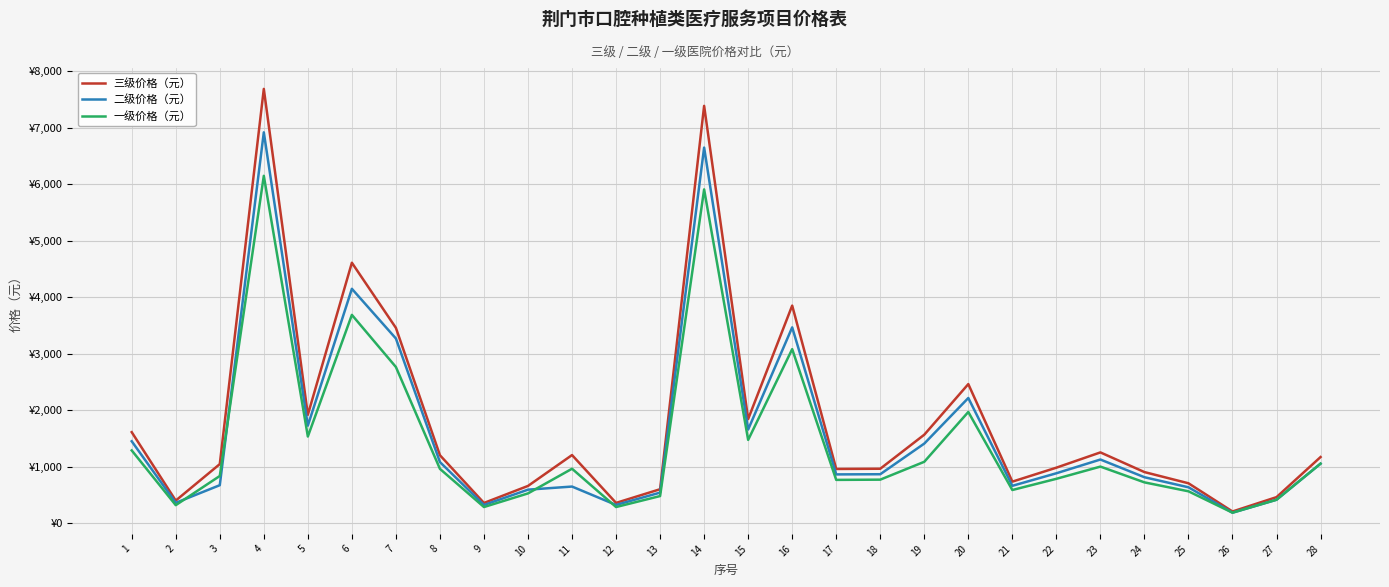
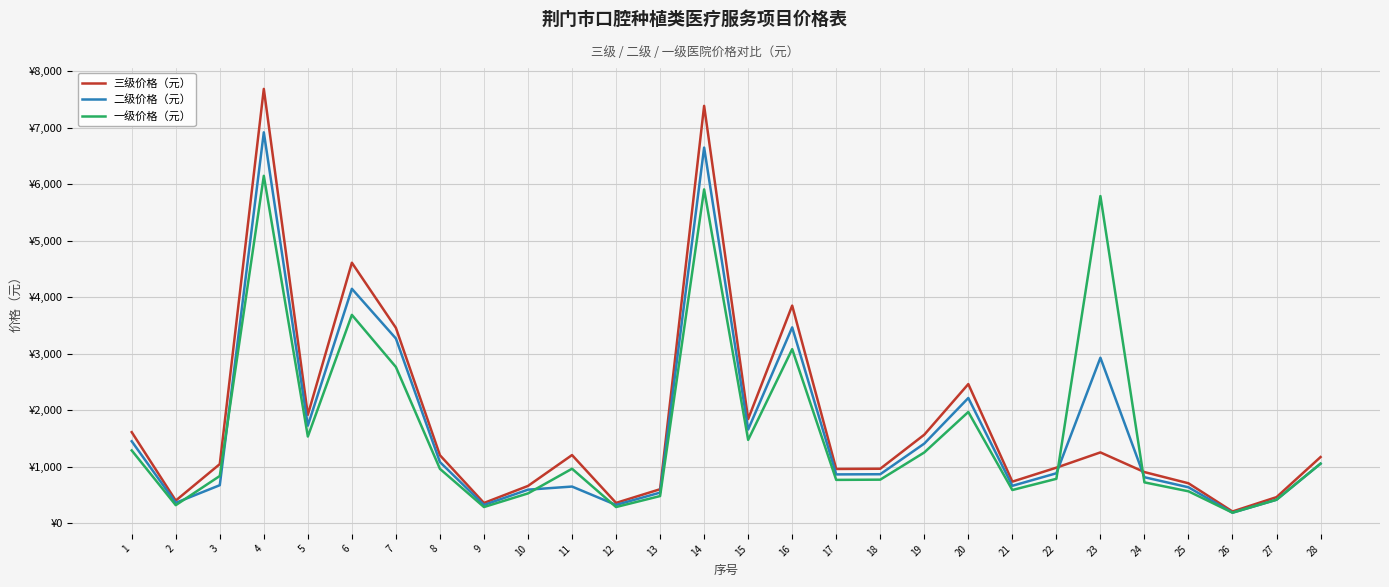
  {
    "三级价格（元）": {
      "1": "¥1,600",
      "3": "¥1,000",
      "4": "¥7,700",
      "5": "¥1,900",
      "6": "¥4,600",
      "7": "¥3,500",
      "8": "¥1,200",
      "10": "¥700",
      "11": "¥1,200",
      "13": "¥600",
      "14": "¥7,400",
      "15": "¥1,800",
      "16": "¥3,900",
      "17": "¥1,000",
      "18": "¥1,000",
      "19": "¥1,600",
      "20": "¥2,500",
      "21": "¥700",
      "22": "¥1,000",
      "23": "¥1,300",
      "24": "¥900",
      "25": "¥700",
      "27": "¥500",
      "28": "¥1,200"
    },
    "二级价格（元）": {
      "1": "¥1,500",
      "3": "¥700",
      "4": "¥6,900",
      "5": "¥1,700",
      "6": "¥4,100",
      "7": "¥3,300",
      "8": "¥1,100",
      "10": "¥600",
      "11": "¥700",
      "13": "¥500",
      "14": "¥6,600",
      "15": "¥1,700",
      "16": "¥3,500",
      "17": "¥900",
      "18": "¥900",
      "19": "¥1,400",
      "20": "¥2,200",
      "21": "¥700",
      "22": "¥900",
-     "23": "¥1,100",
+     "23": "¥2,900",
      "24": "¥800",
      "25": "¥600"
    },
    "一级价格（元）": {
      "1": "¥1,300",
      "3": "¥800",
      "4": "¥6,100",
      "5": "¥1,500",
      "6": "¥3,700",
      "7": "¥2,800",
      "8": "¥1,000",
      "10": "¥500",
      "11": "¥1,000",
      "13": "¥500",
      "14": "¥5,900",
      "15": "¥1,500",
      "16": "¥3,100",
      "17": "¥800",
      "18": "¥800",
-     "19": "¥1,100",
+     "19": "¥1,300",
      "20": "¥2,000",
      "21": "¥600",
      "22": "¥800",
-     "23": "¥1,000",
+     "23": "¥5,800",
      "24": "¥700",
      "25": "¥600"
    }
  }
